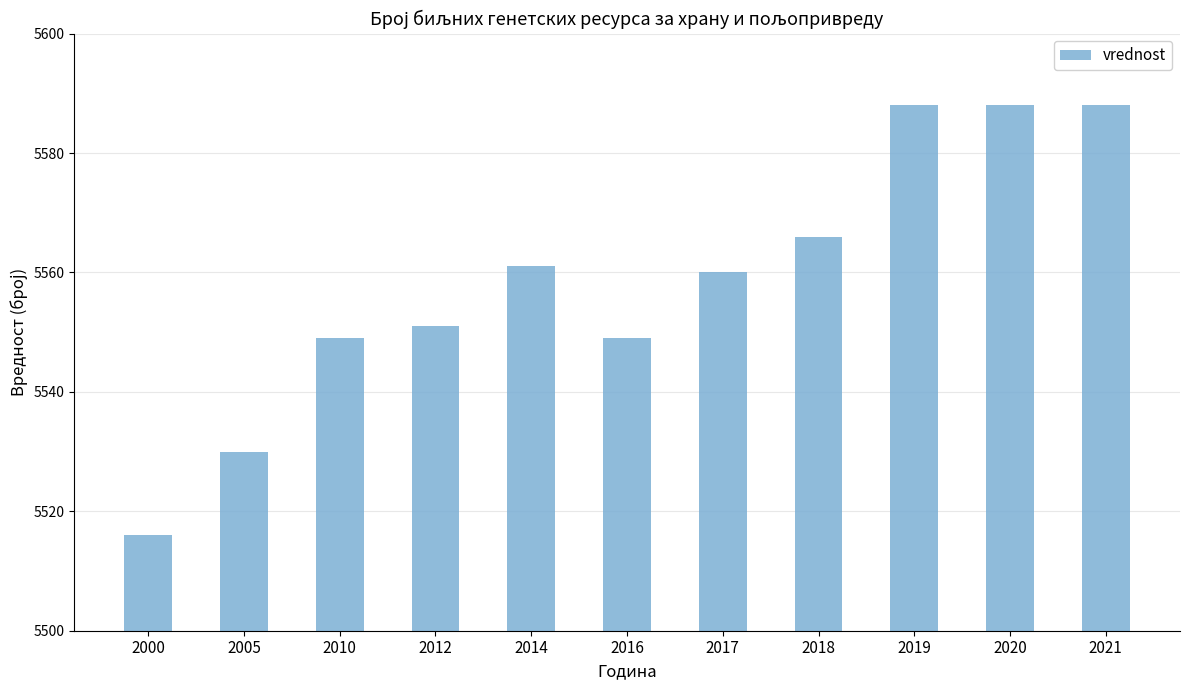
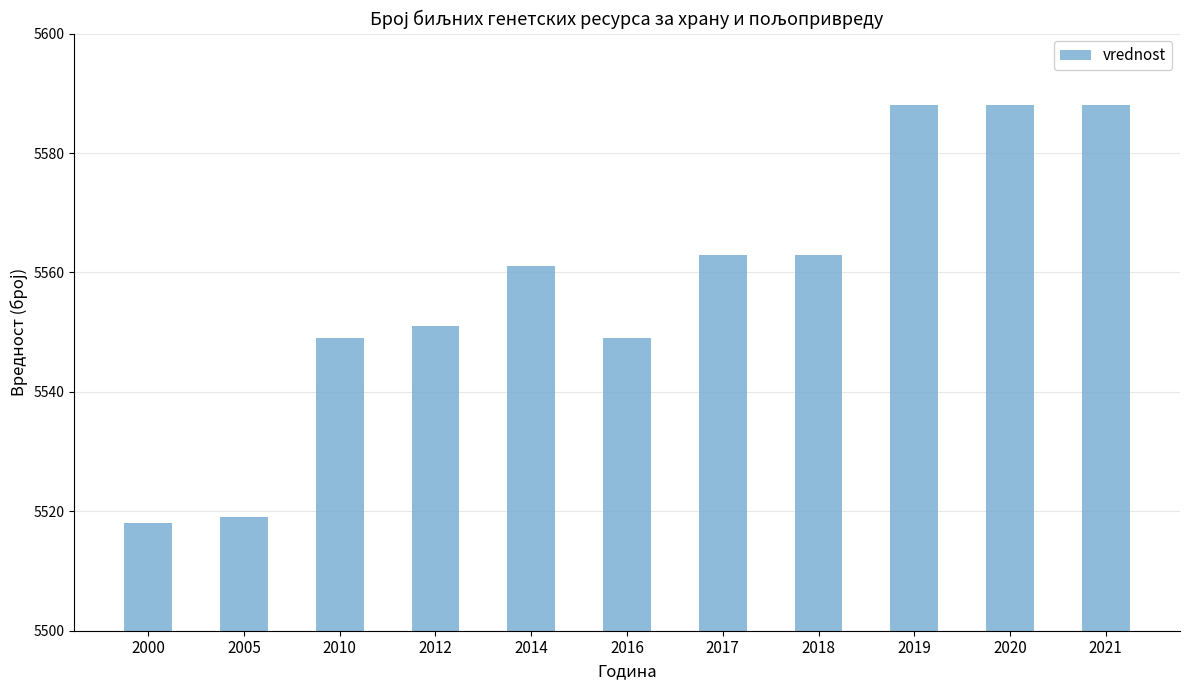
  {
-   "2000": 5516,
-   "2005": 5530,
+   "2000": 5518,
+   "2005": 5519,
    "2010": 5549,
    "2012": 5551,
    "2014": 5561,
    "2016": 5549,
-   "2017": 5560,
-   "2018": 5566,
+   "2017": 5563,
+   "2018": 5563,
    "2019": 5588,
    "2020": 5588,
    "2021": 5588
  }
